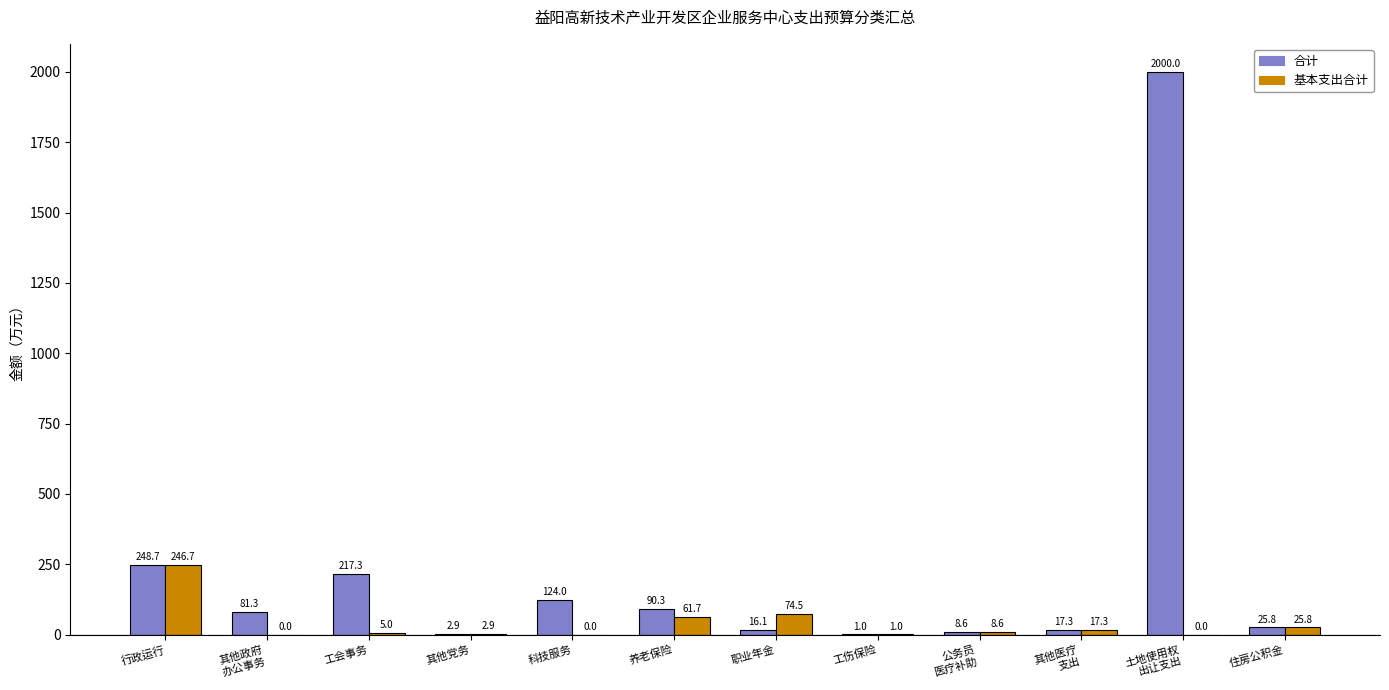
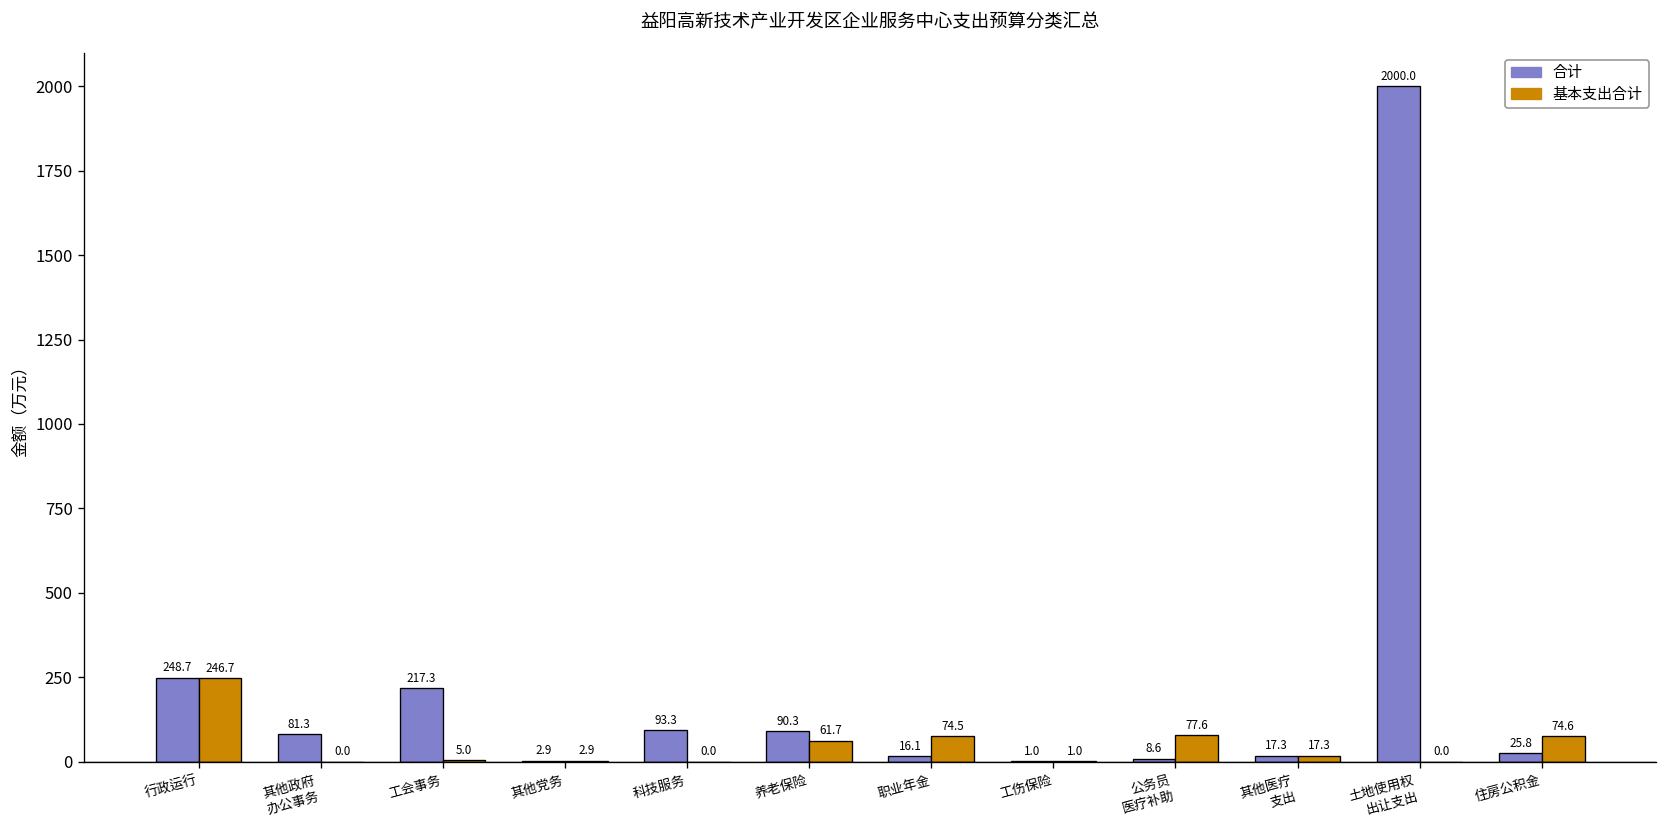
  {
    "合计": {
      "行政运行": 248.7,
      "其他政府 办公事务": 81.3,
      "工会事务": 217.3,
      "其他党务": 2.9,
-     "科技服务": 124.0,
+     "科技服务": 93.3,
      "养老保险": 90.3,
      "职业年金": 16.1,
      "工伤保险": 1.0,
      "公务员 医疗补助": 8.6,
      "其他医疗 支出": 17.3,
      "土地使用权 出让支出": 2000.0,
      "住房公积金": 25.8
    },
    "基本支出合计": {
      "行政运行": 246.7,
      "其他政府 办公事务": 0.0,
      "工会事务": 5.0,
      "其他党务": 2.9,
      "科技服务": 0.0,
      "养老保险": 61.7,
      "职业年金": 74.5,
      "工伤保险": 1.0,
-     "公务员 医疗补助": 8.6,
+     "公务员 医疗补助": 77.6,
      "其他医疗 支出": 17.3,
      "土地使用权 出让支出": 0.0,
-     "住房公积金": 25.8
+     "住房公积金": 74.6
    }
  }
